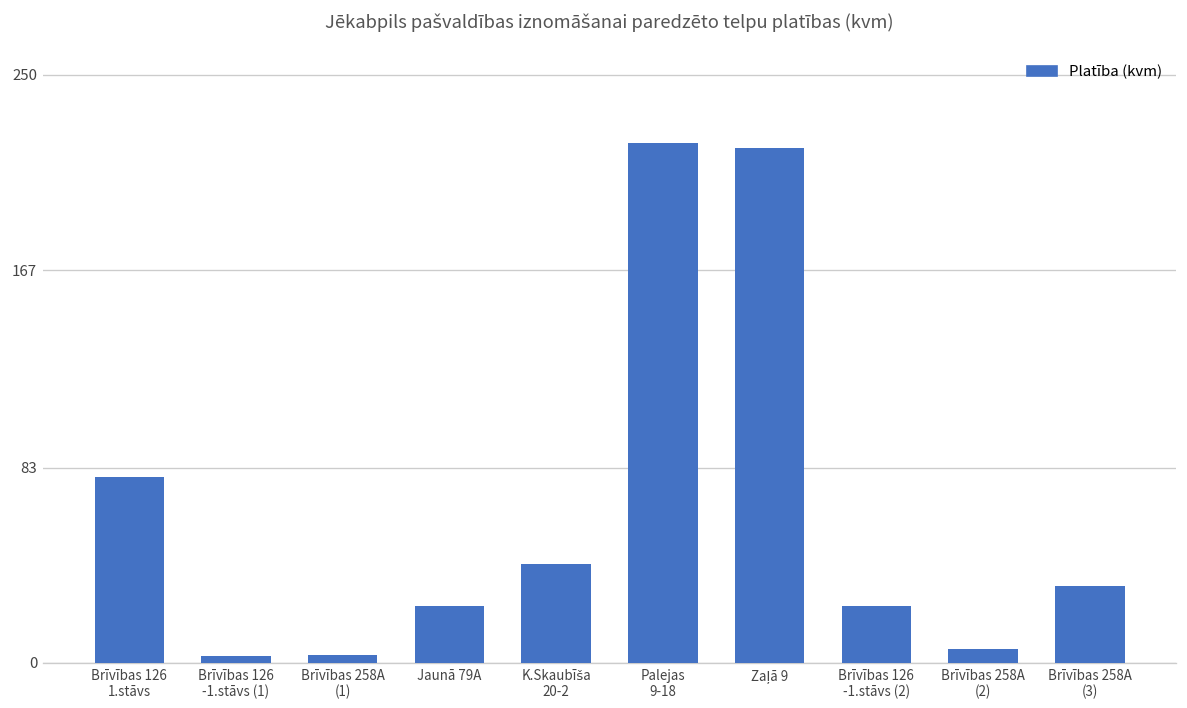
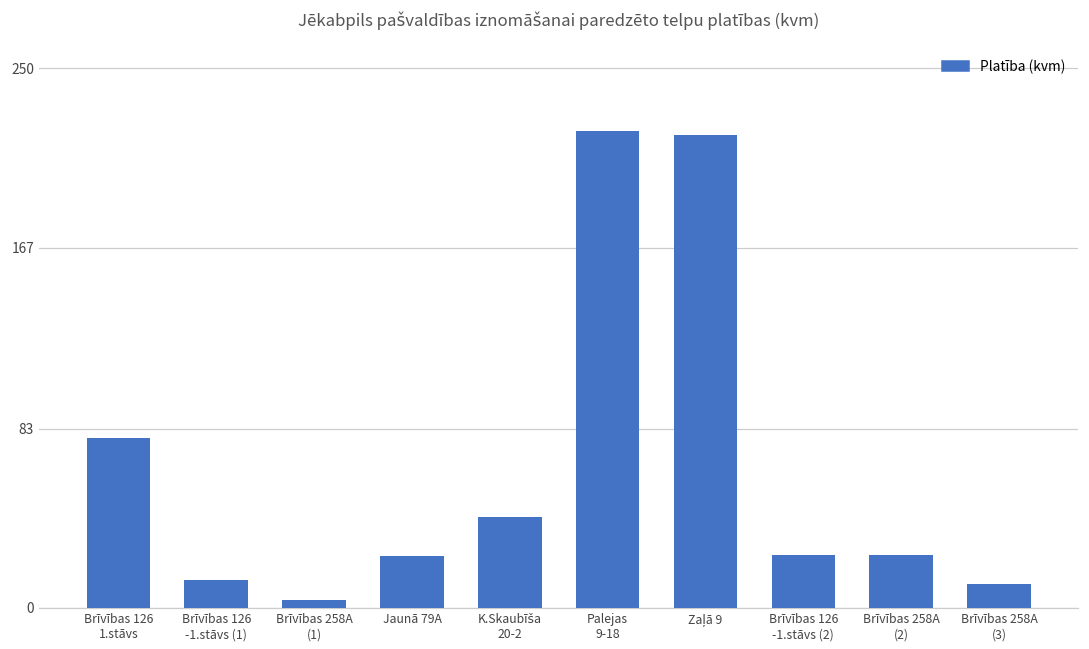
  {
    "Brīvības 126 1.stāvs": 79,
-   "Brīvības 126 -1.stāvs (1)": 3,
+   "Brīvības 126 -1.stāvs (1)": 13,
    "Brīvības 258A (1)": 4,
    "Jaunā 79A": 24,
    "K.Skaubīša 20-2": 42,
    "Palejas 9-18": 221,
    "Zaļā 9": 219,
    "Brīvības 126 -1.stāvs (2)": 24,
-   "Brīvības 258A (2)": 6,
-   "Brīvības 258A (3)": 33
+   "Brīvības 258A (2)": 24,
+   "Brīvības 258A (3)": 11
  }
